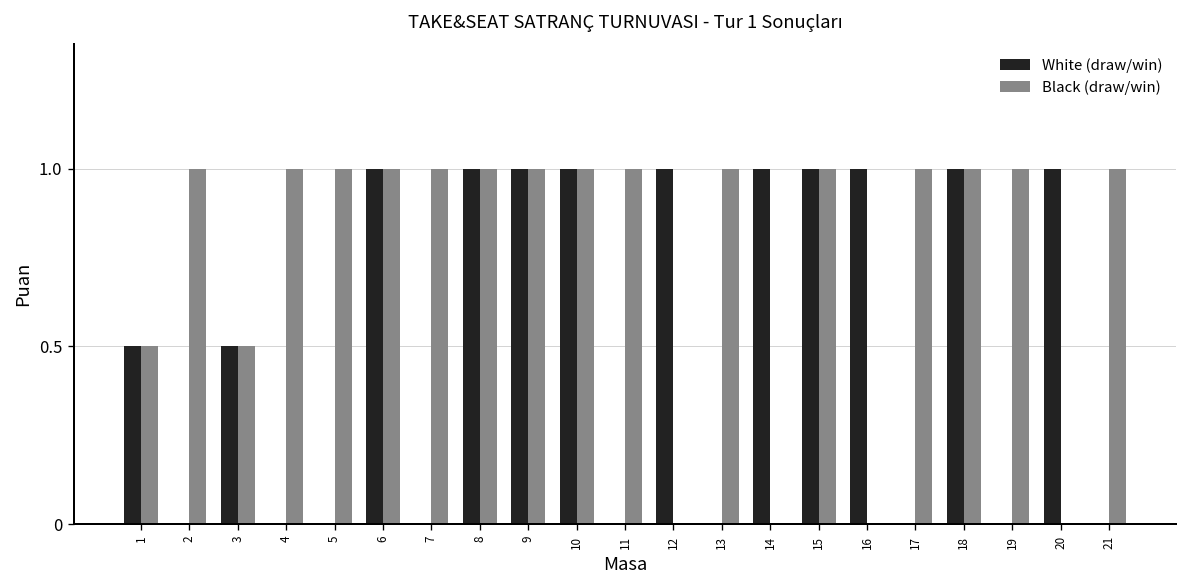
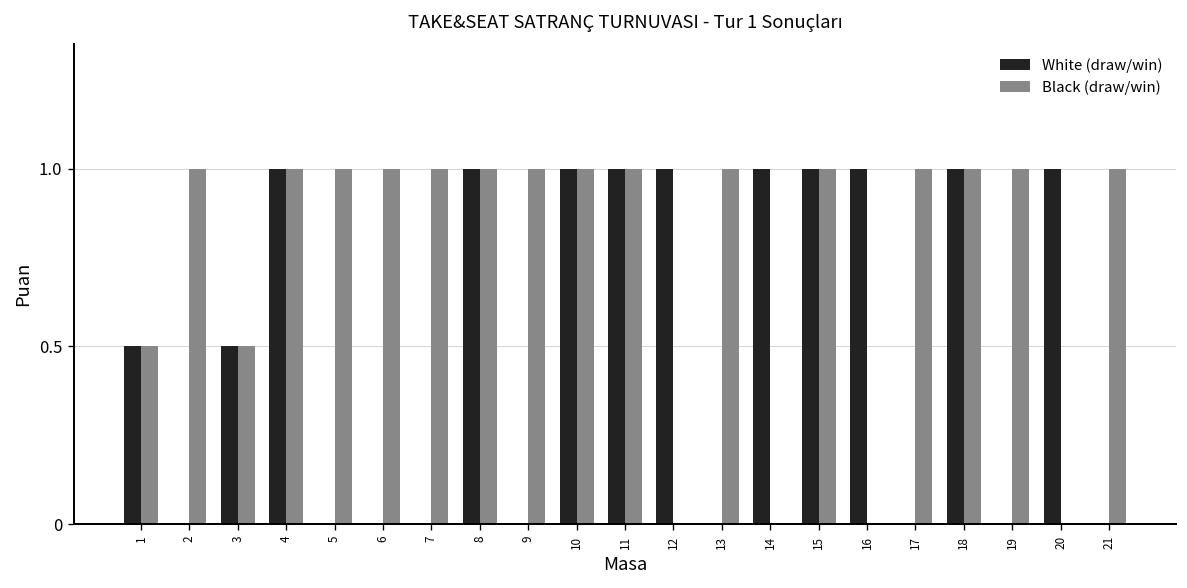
  {
    "White (draw/win)": {
      "1": 0.50,
      "2": 0,
      "3": 0.50,
-     "4": 0,
+     "4": 1,
      "5": 0,
-     "6": 1,
+     "6": 0,
      "7": 0,
      "8": 1,
-     "9": 1,
+     "9": 0,
      "10": 1,
-     "11": 0,
+     "11": 1,
      "12": 1,
      "13": 0,
      "14": 1,
      "15": 1,
      "16": 1,
      "17": 0,
      "18": 1,
      "19": 0,
      "20": 1,
      "21": 0
    },
    "Black (draw/win)": {
      "1": 0.50,
      "2": 1,
      "3": 0.50,
      "4": 1,
      "5": 1,
      "6": 1,
      "7": 1,
      "8": 1,
      "9": 1,
      "10": 1,
      "11": 1,
      "12": 0,
      "13": 1,
      "14": 0,
      "15": 1,
      "16": 0,
      "17": 1,
      "18": 1,
      "19": 1,
      "20": 0,
      "21": 1
    }
  }
